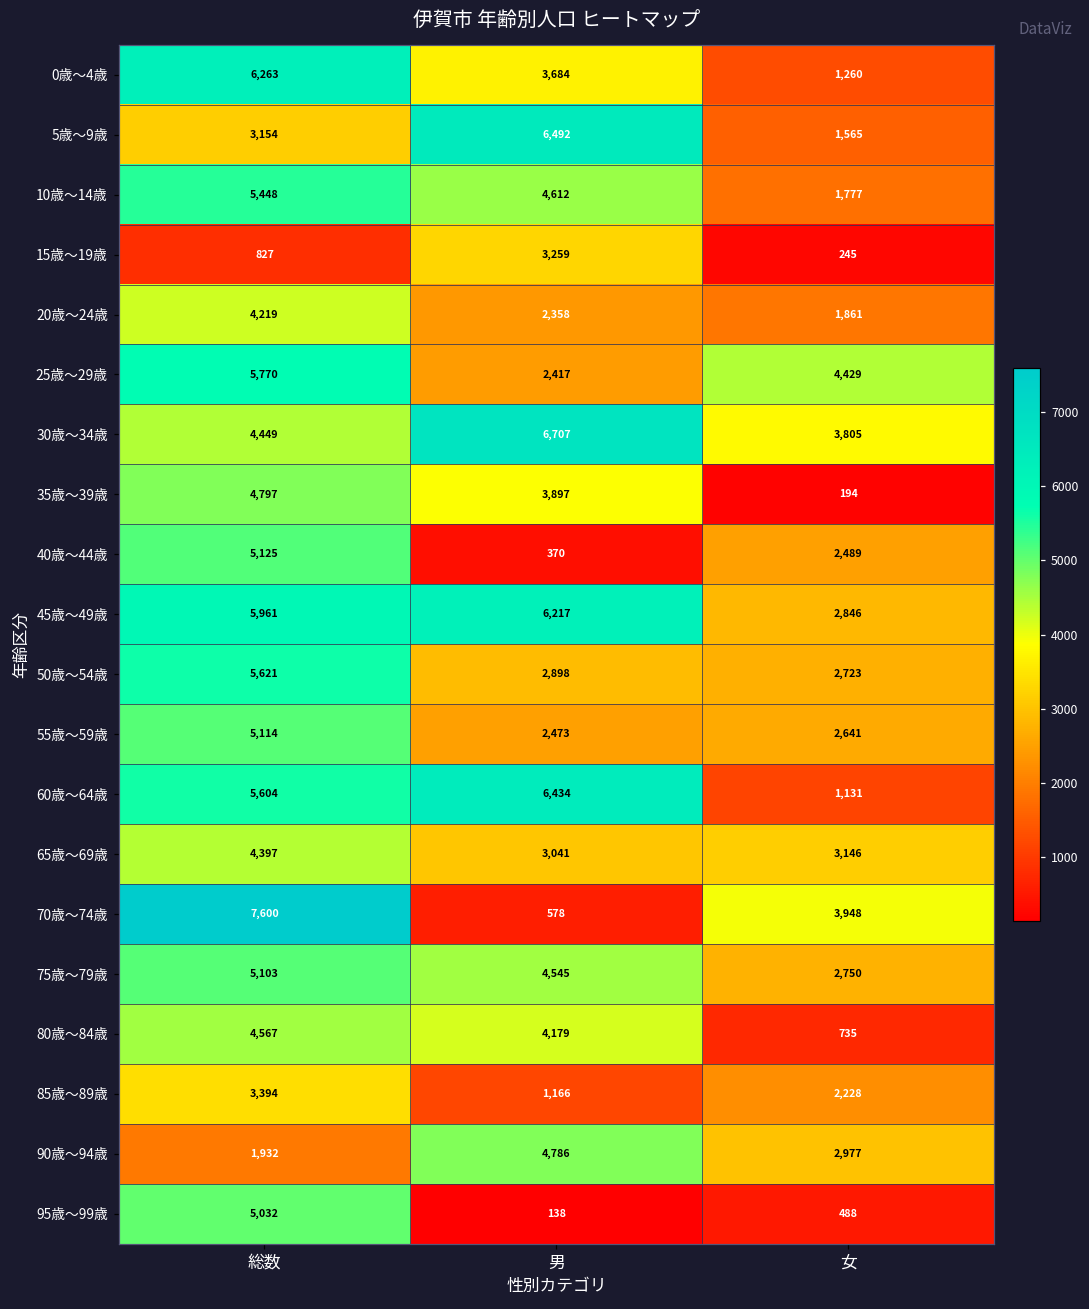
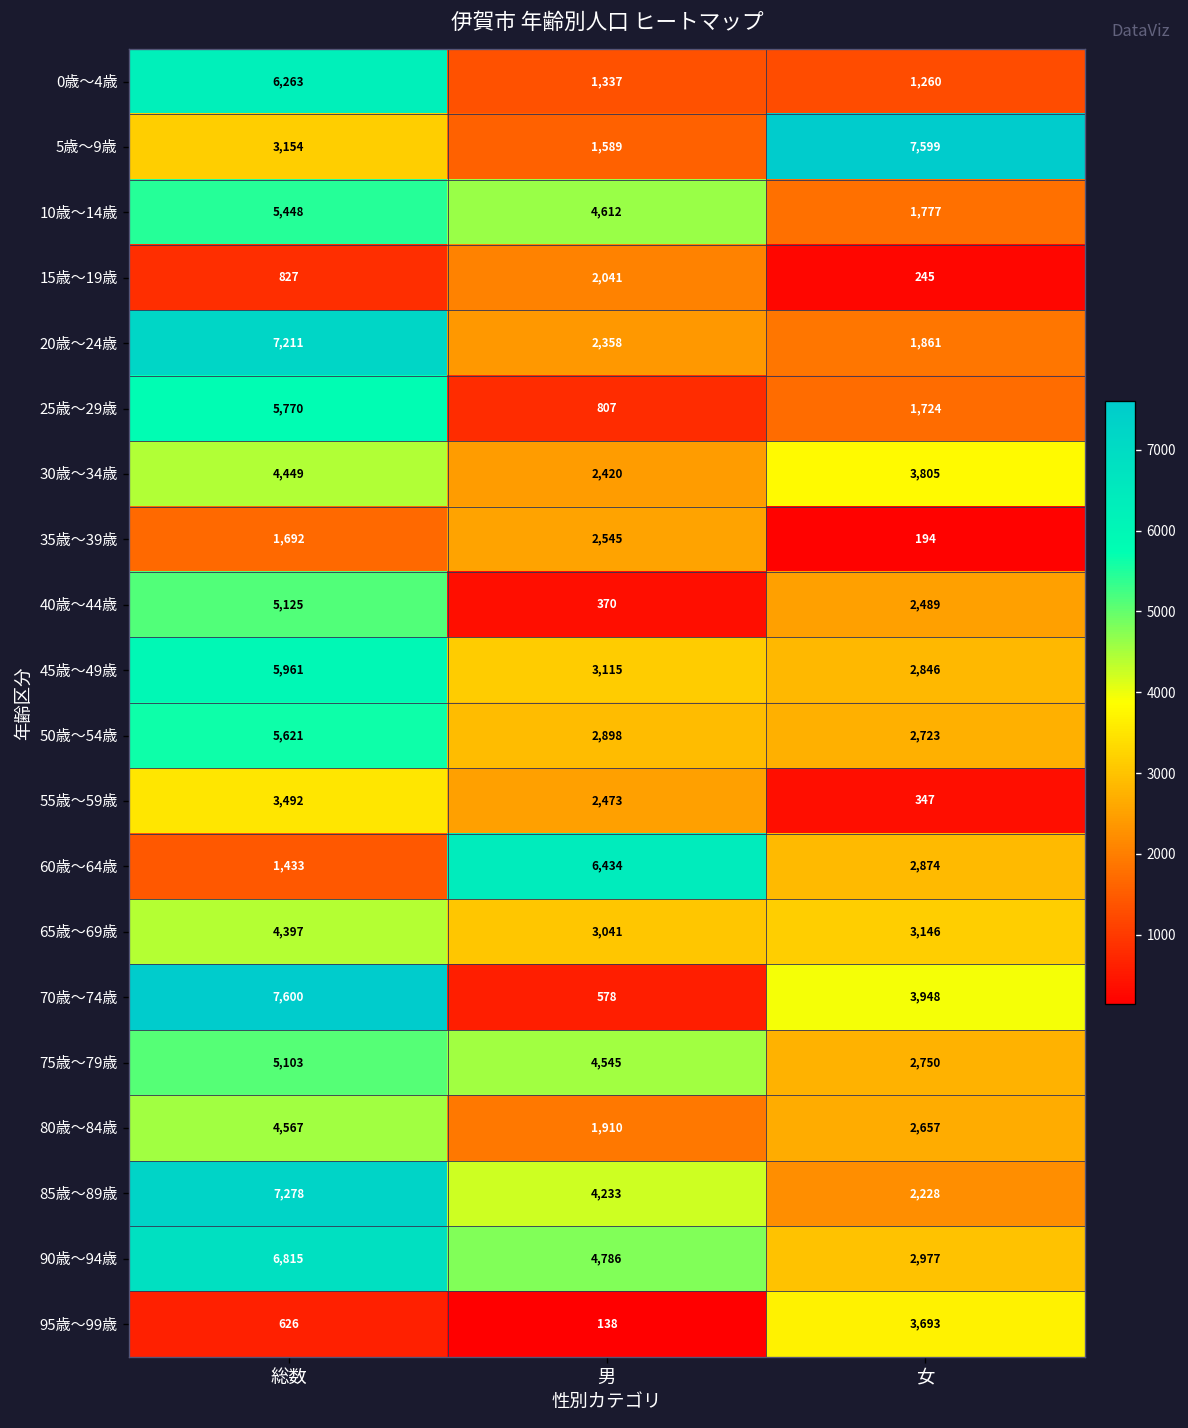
  {
    "0歳～4歳": {
      "総数": "6,263",
-     "男": "3,684",
+     "男": "1,337",
      "女": "1,260"
    },
    "5歳～9歳": {
      "総数": "3,154",
-     "男": "6,492",
-     "女": "1,565"
+     "男": "1,589",
+     "女": "7,599"
    },
    "10歳～14歳": {
      "総数": "5,448",
      "男": "4,612",
      "女": "1,777"
    },
    "15歳～19歳": {
      "総数": "827",
-     "男": "3,259",
+     "男": "2,041",
      "女": "245"
    },
    "20歳～24歳": {
-     "総数": "4,219",
+     "総数": "7,211",
      "男": "2,358",
      "女": "1,861"
    },
    "25歳～29歳": {
      "総数": "5,770",
-     "男": "2,417",
-     "女": "4,429"
+     "男": "807",
+     "女": "1,724"
    },
    "30歳～34歳": {
      "総数": "4,449",
-     "男": "6,707",
+     "男": "2,420",
      "女": "3,805"
    },
    "35歳～39歳": {
-     "総数": "4,797",
-     "男": "3,897",
+     "総数": "1,692",
+     "男": "2,545",
      "女": "194"
    },
    "40歳～44歳": {
      "総数": "5,125",
      "男": "370",
      "女": "2,489"
    },
    "45歳～49歳": {
      "総数": "5,961",
-     "男": "6,217",
+     "男": "3,115",
      "女": "2,846"
    },
    "50歳～54歳": {
      "総数": "5,621",
      "男": "2,898",
      "女": "2,723"
    },
    "55歳～59歳": {
-     "総数": "5,114",
+     "総数": "3,492",
      "男": "2,473",
-     "女": "2,641"
+     "女": "347"
    },
    "60歳～64歳": {
-     "総数": "5,604",
+     "総数": "1,433",
      "男": "6,434",
-     "女": "1,131"
+     "女": "2,874"
    },
    "65歳～69歳": {
      "総数": "4,397",
      "男": "3,041",
      "女": "3,146"
    },
    "70歳～74歳": {
      "総数": "7,600",
      "男": "578",
      "女": "3,948"
    },
    "75歳～79歳": {
      "総数": "5,103",
      "男": "4,545",
      "女": "2,750"
    },
    "80歳～84歳": {
      "総数": "4,567",
-     "男": "4,179",
-     "女": "735"
+     "男": "1,910",
+     "女": "2,657"
    },
    "85歳～89歳": {
-     "総数": "3,394",
-     "男": "1,166",
+     "総数": "7,278",
+     "男": "4,233",
      "女": "2,228"
    },
    "90歳～94歳": {
-     "総数": "1,932",
+     "総数": "6,815",
      "男": "4,786",
      "女": "2,977"
    },
    "95歳～99歳": {
-     "総数": "5,032",
+     "総数": "626",
      "男": "138",
-     "女": "488"
+     "女": "3,693"
    }
  }
